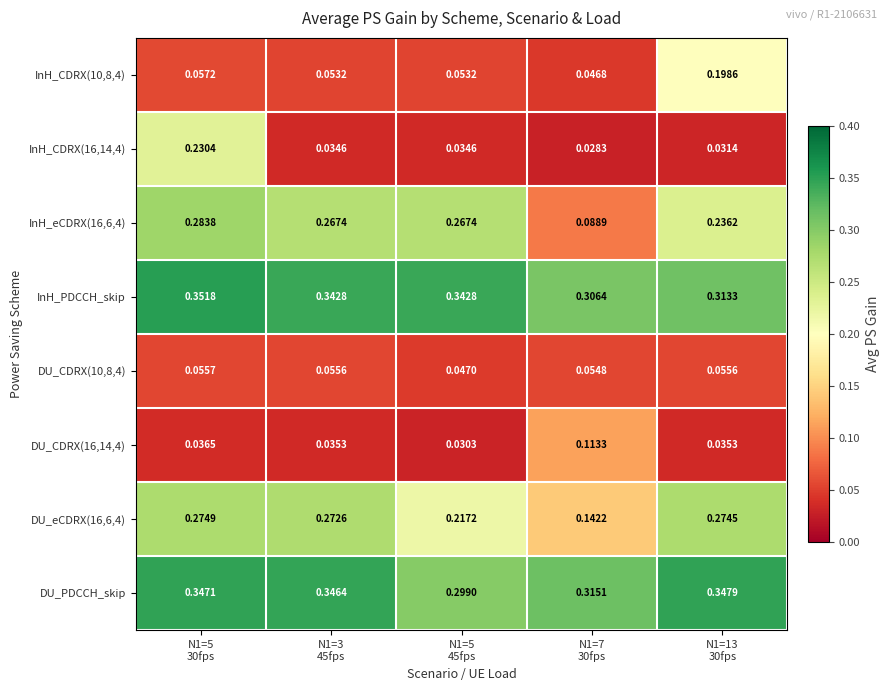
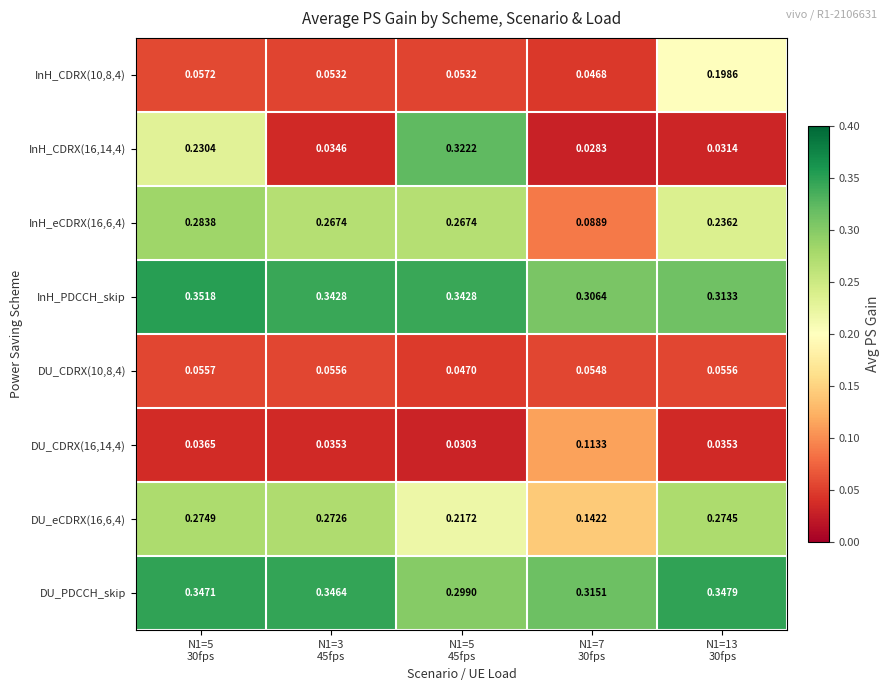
  {
    "InH_CDRX(10,8,4)": {
      "N1=5 30fps": 0.0572,
      "N1=3 45fps": 0.0532,
      "N1=5 45fps": 0.0532,
      "N1=7 30fps": 0.0468,
      "N1=13 30fps": 0.1986
    },
    "InH_CDRX(16,14,4)": {
      "N1=5 30fps": 0.2304,
      "N1=3 45fps": 0.0346,
-     "N1=5 45fps": 0.0346,
+     "N1=5 45fps": 0.3222,
      "N1=7 30fps": 0.0283,
      "N1=13 30fps": 0.0314
    },
    "InH_eCDRX(16,6,4)": {
      "N1=5 30fps": 0.2838,
      "N1=3 45fps": 0.2674,
      "N1=5 45fps": 0.2674,
      "N1=7 30fps": 0.0889,
      "N1=13 30fps": 0.2362
    },
    "InH_PDCCH_skip": {
      "N1=5 30fps": 0.3518,
      "N1=3 45fps": 0.3428,
      "N1=5 45fps": 0.3428,
      "N1=7 30fps": 0.3064,
      "N1=13 30fps": 0.3133
    },
    "DU_CDRX(10,8,4)": {
      "N1=5 30fps": 0.0557,
      "N1=3 45fps": 0.0556,
      "N1=5 45fps": 0.0470,
      "N1=7 30fps": 0.0548,
      "N1=13 30fps": 0.0556
    },
    "DU_CDRX(16,14,4)": {
      "N1=5 30fps": 0.0365,
      "N1=3 45fps": 0.0353,
      "N1=5 45fps": 0.0303,
      "N1=7 30fps": 0.1133,
      "N1=13 30fps": 0.0353
    },
    "DU_eCDRX(16,6,4)": {
      "N1=5 30fps": 0.2749,
      "N1=3 45fps": 0.2726,
      "N1=5 45fps": 0.2172,
      "N1=7 30fps": 0.1422,
      "N1=13 30fps": 0.2745
    },
    "DU_PDCCH_skip": {
      "N1=5 30fps": 0.3471,
      "N1=3 45fps": 0.3464,
      "N1=5 45fps": 0.2990,
      "N1=7 30fps": 0.3151,
      "N1=13 30fps": 0.3479
    }
  }
